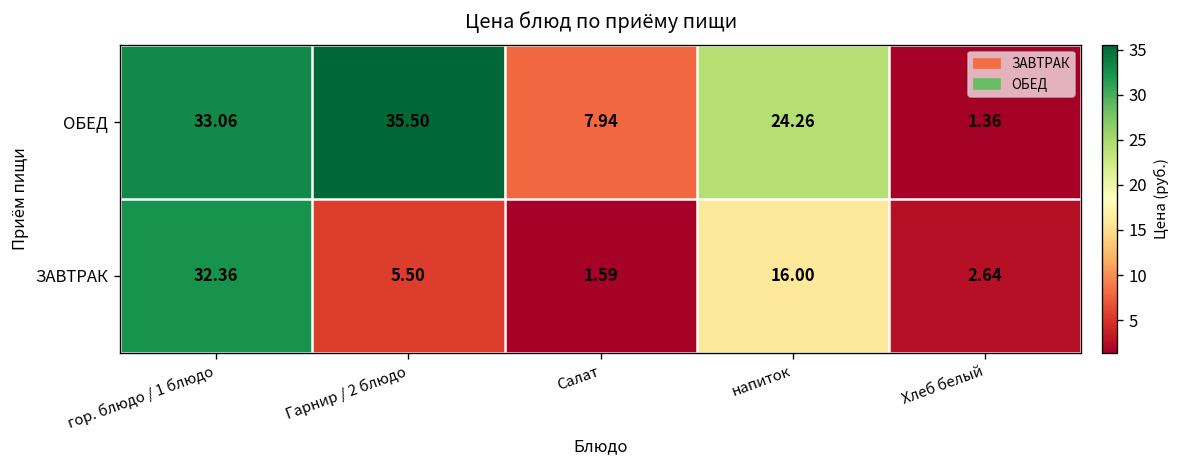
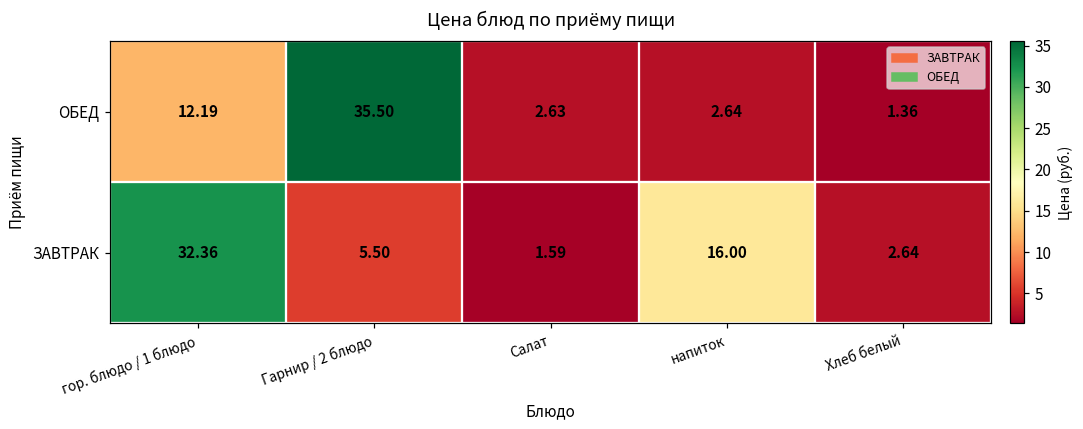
  {
    "ОБЕД": {
-     "гор. блюдо / 1 блюдо": 33.06,
+     "гор. блюдо / 1 блюдо": 12.19,
      "Гарнир / 2 блюдо": 35.50,
-     "Салат": 7.94,
-     "напиток": 24.26,
+     "Салат": 2.63,
+     "напиток": 2.64,
      "Хлеб белый": 1.36
    },
    "ЗАВТРАК": {
      "гор. блюдо / 1 блюдо": 32.36,
      "Гарнир / 2 блюдо": 5.50,
      "Салат": 1.59,
      "напиток": 16.00,
      "Хлеб белый": 2.64
    }
  }
